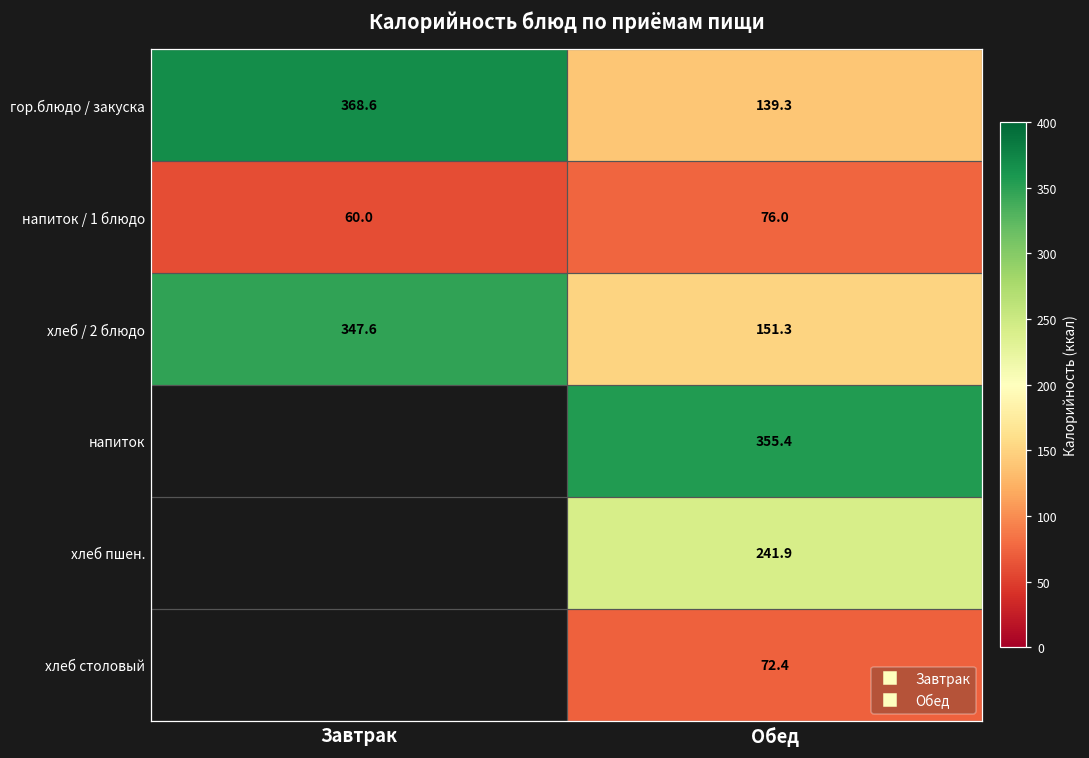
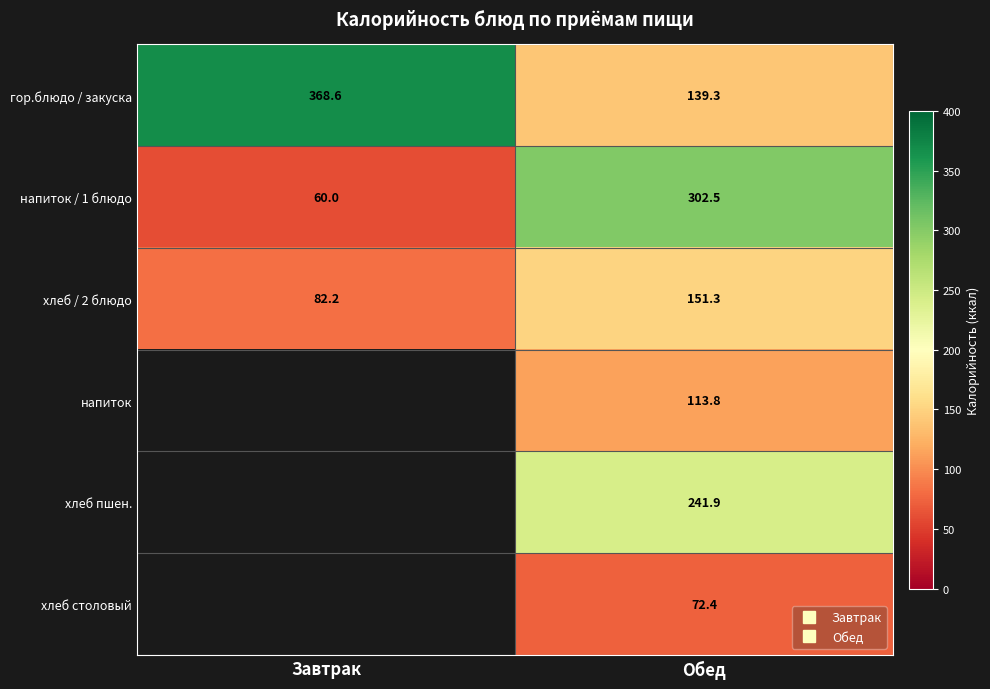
  {
    "гор.блюдо / закуска": {
      "Завтрак": 368.6,
      "Обед": 139.3
    },
    "напиток / 1 блюдо": {
      "Завтрак": 60.0,
-     "Обед": 76.0
+     "Обед": 302.5
    },
    "хлеб / 2 блюдо": {
-     "Завтрак": 347.6,
+     "Завтрак": 82.2,
      "Обед": 151.3
    },
    "напиток": {
-     "Обед": 355.4
+     "Обед": 113.8
    },
    "хлеб пшен.": {
      "Обед": 241.9
    },
    "хлеб столовый": {
      "Обед": 72.4
    }
  }
